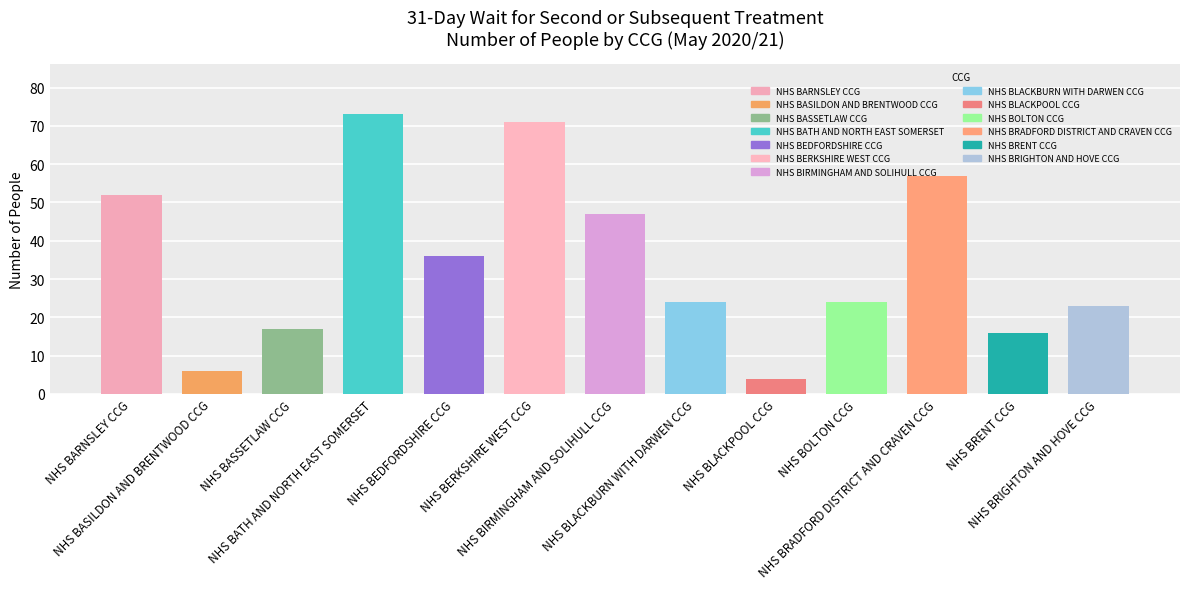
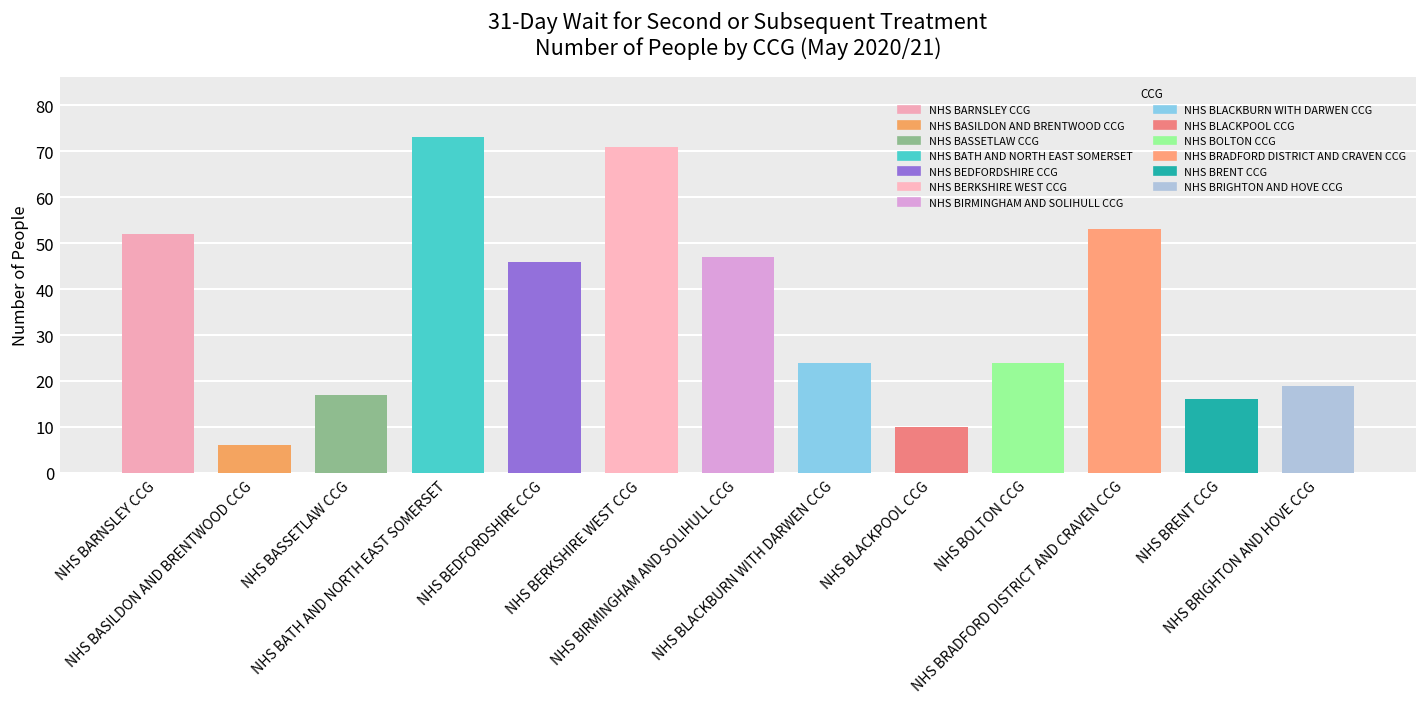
  {
    "NHS BARNSLEY CCG": 52,
    "NHS BASILDON AND BRENTWOOD CCG": 6,
    "NHS BASSETLAW CCG": 17,
    "NHS BATH AND NORTH EAST SOMERSET": 73,
-   "NHS BEDFORDSHIRE CCG": 36,
+   "NHS BEDFORDSHIRE CCG": 46,
    "NHS BERKSHIRE WEST CCG": 71,
    "NHS BIRMINGHAM AND SOLIHULL CCG": 47,
    "NHS BLACKBURN WITH DARWEN CCG": 24,
-   "NHS BLACKPOOL CCG": 4,
+   "NHS BLACKPOOL CCG": 10,
    "NHS BOLTON CCG": 24,
-   "NHS BRADFORD DISTRICT AND CRAVEN CCG": 57,
+   "NHS BRADFORD DISTRICT AND CRAVEN CCG": 53,
    "NHS BRENT CCG": 16,
-   "NHS BRIGHTON AND HOVE CCG": 23
+   "NHS BRIGHTON AND HOVE CCG": 19
  }
